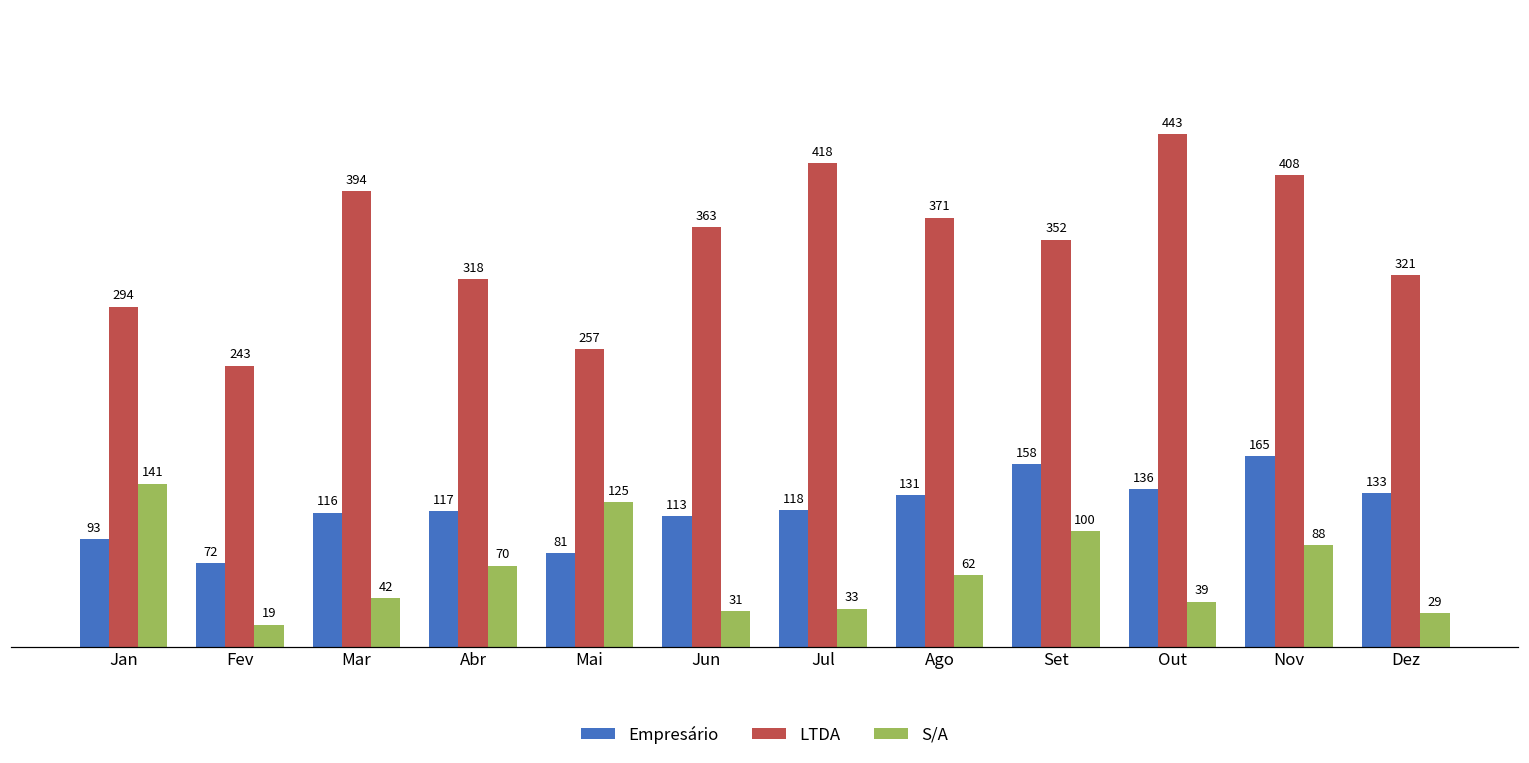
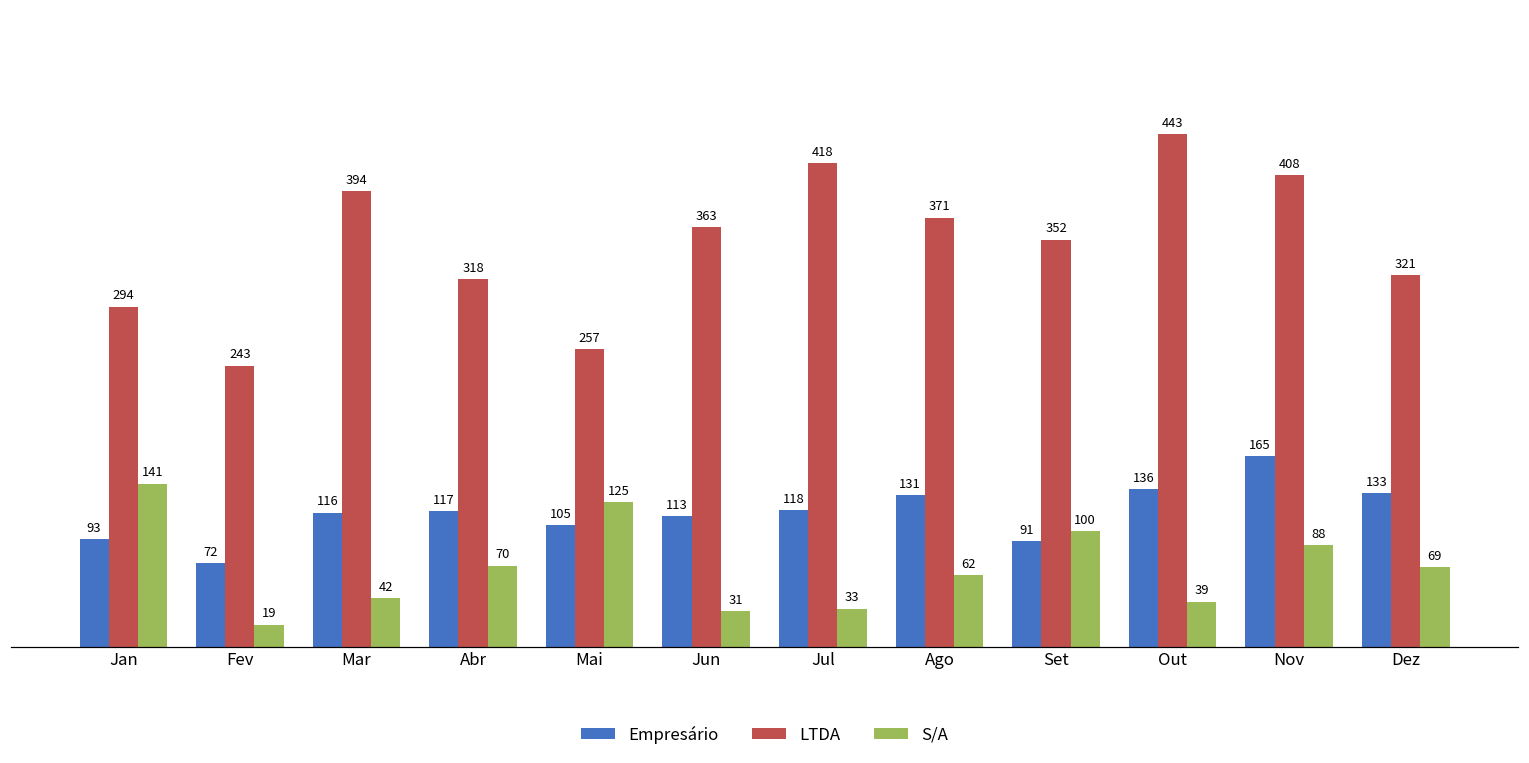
  {
    "Empresário": {
      "Jan": 93,
      "Fev": 72,
      "Mar": 116,
      "Abr": 117,
-     "Mai": 81,
+     "Mai": 105,
      "Jun": 113,
      "Jul": 118,
      "Ago": 131,
-     "Set": 158,
+     "Set": 91,
      "Out": 136,
      "Nov": 165,
      "Dez": 133
    },
    "LTDA": {
      "Jan": 294,
      "Fev": 243,
      "Mar": 394,
      "Abr": 318,
      "Mai": 257,
      "Jun": 363,
      "Jul": 418,
      "Ago": 371,
      "Set": 352,
      "Out": 443,
      "Nov": 408,
      "Dez": 321
    },
    "S/A": {
      "Jan": 141,
      "Fev": 19,
      "Mar": 42,
      "Abr": 70,
      "Mai": 125,
      "Jun": 31,
      "Jul": 33,
      "Ago": 62,
      "Set": 100,
      "Out": 39,
      "Nov": 88,
-     "Dez": 29
+     "Dez": 69
    }
  }
